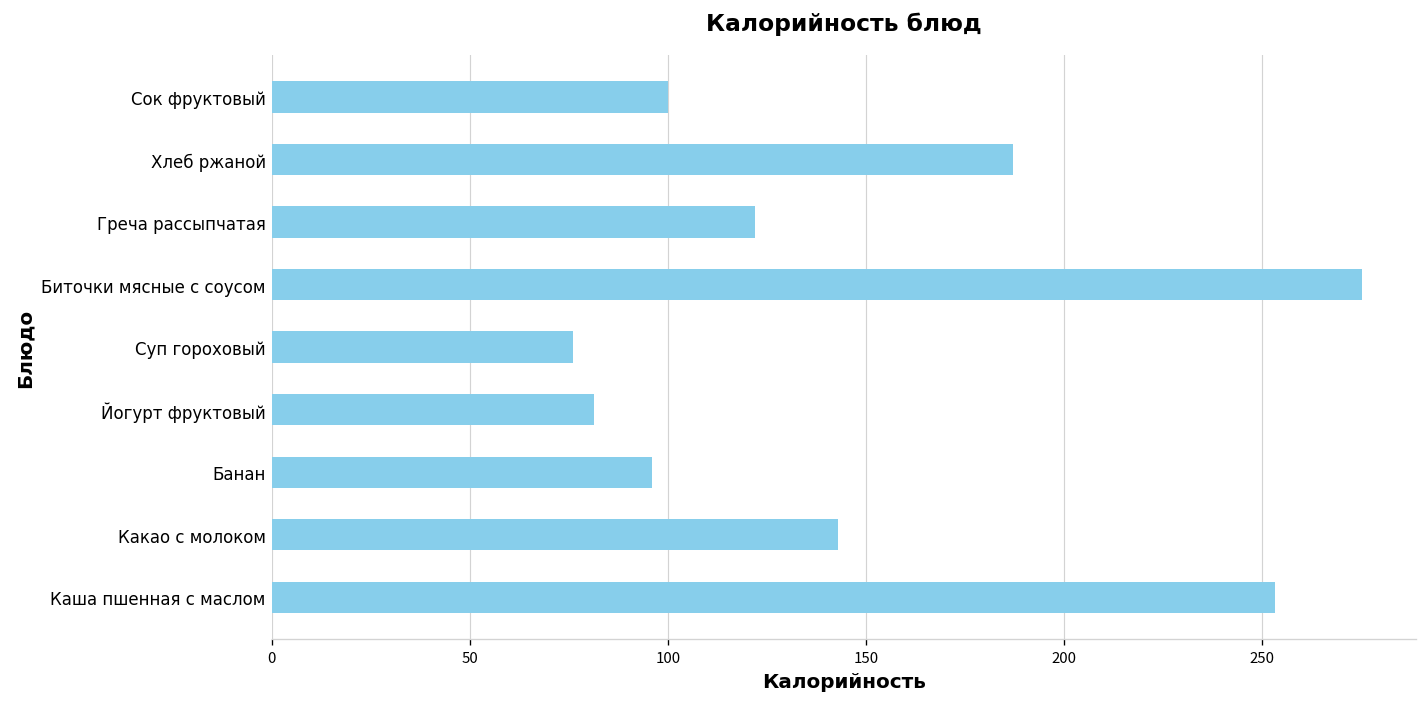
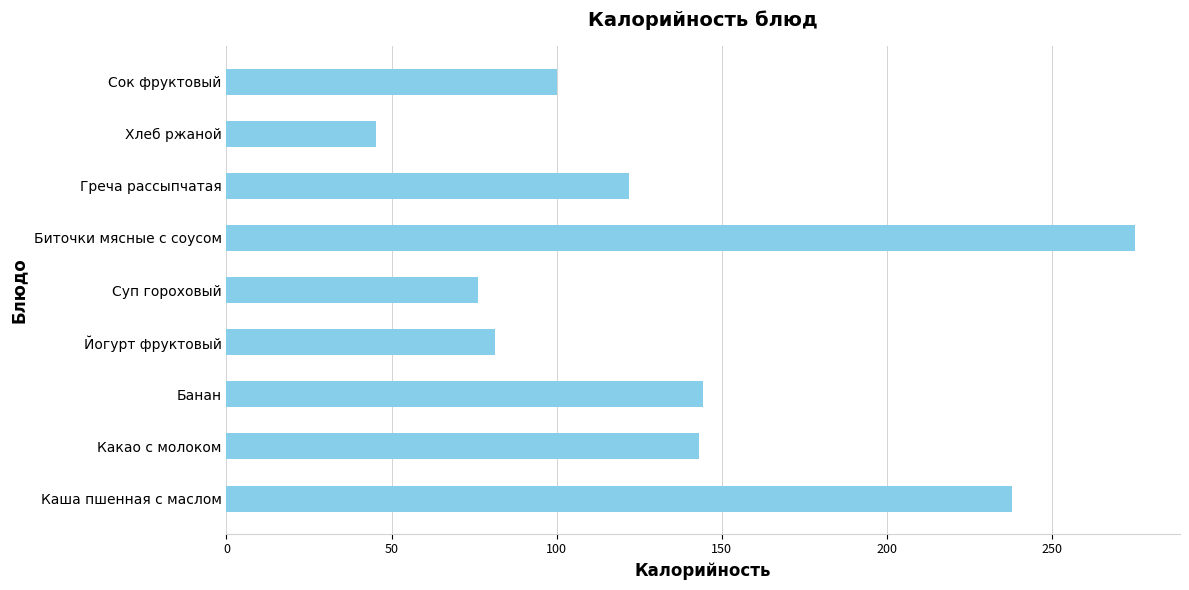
  {
    "Сок фруктовый": 100,
-   "Хлеб ржаной": 187,
+   "Хлеб ржаной": 45,
    "Греча рассыпчатая": 122,
    "Биточки мясные с соусом": 275,
    "Суп гороховый": 76,
    "Йогурт фруктовый": 81,
-   "Банан": 96,
+   "Банан": 144,
    "Какао с молоком": 143,
-   "Каша пшенная с маслом": 253
+   "Каша пшенная с маслом": 238
  }
